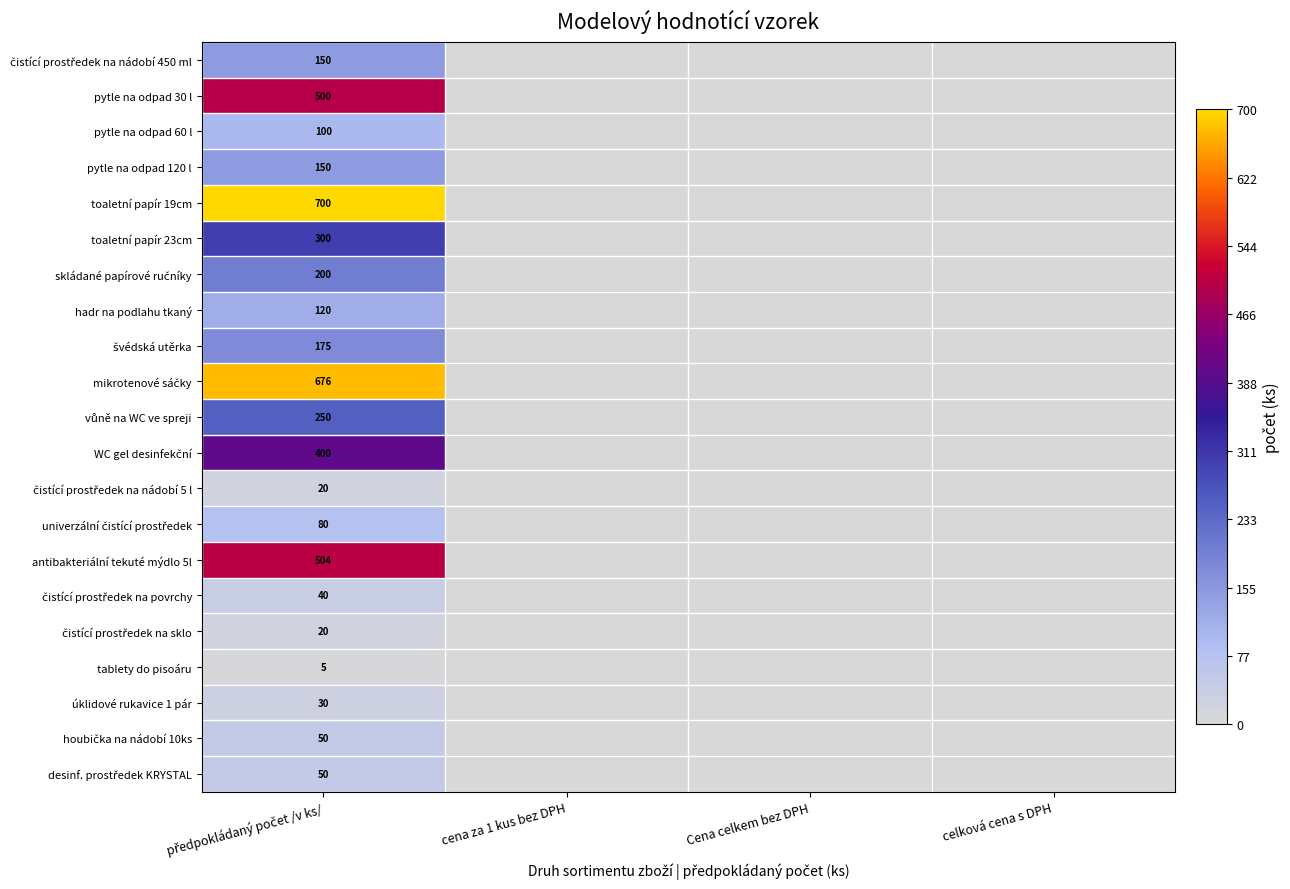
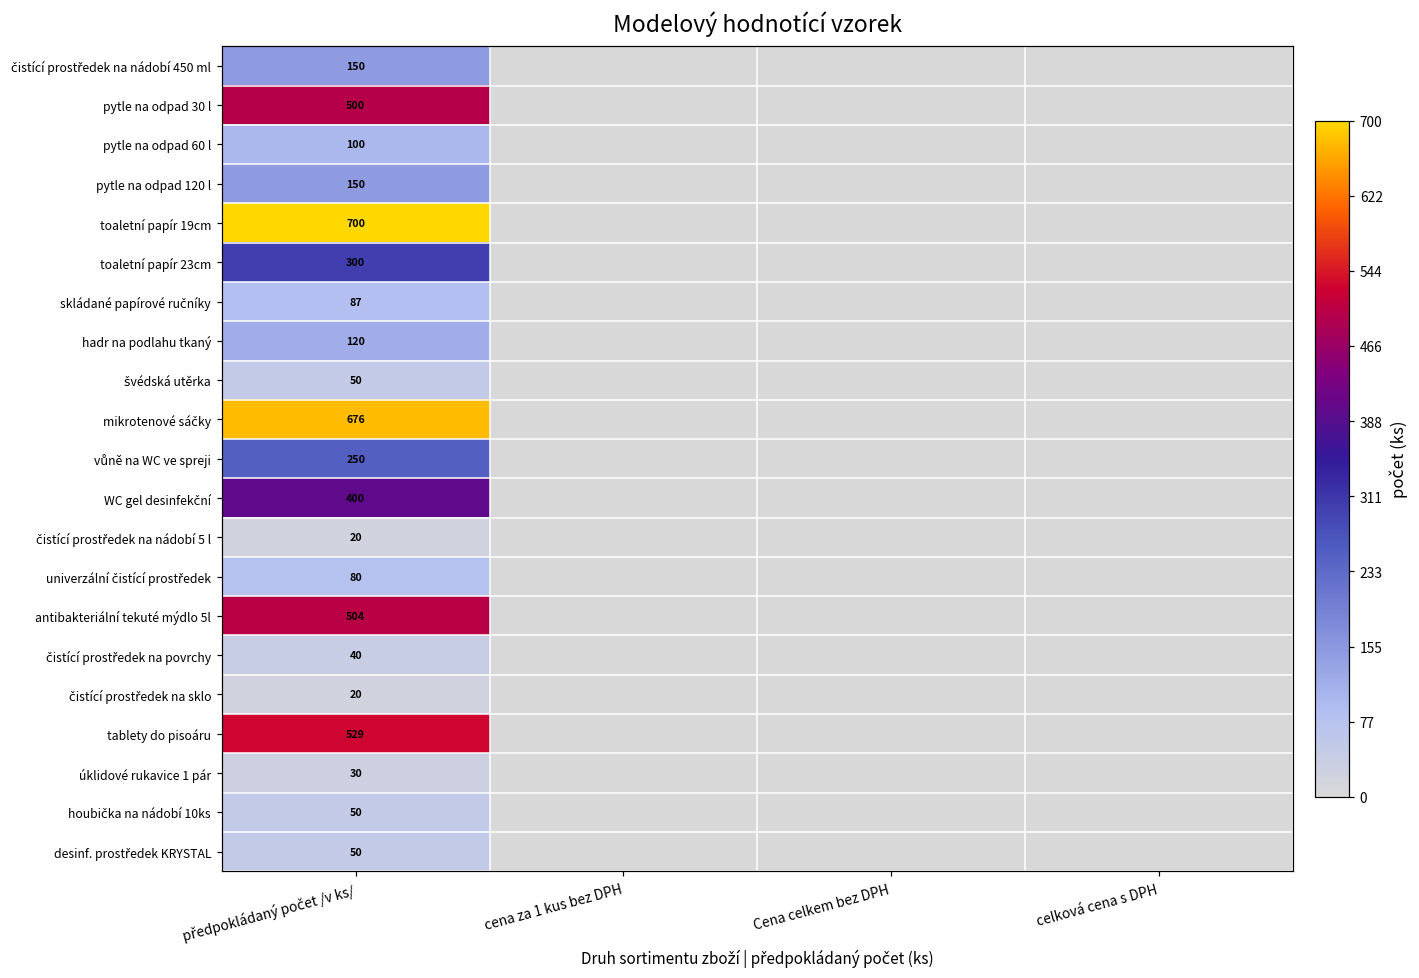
  {
    "čistící prostředek na nádobí 450 ml": {
      "předpokládaný počet /v ks/": 150
    },
    "pytle na odpad 30 l": {
      "předpokládaný počet /v ks/": 500
    },
    "pytle na odpad 60 l": {
      "předpokládaný počet /v ks/": 100
    },
    "pytle na odpad 120 l": {
      "předpokládaný počet /v ks/": 150
    },
    "toaletní papír 19cm": {
      "předpokládaný počet /v ks/": 700
    },
    "toaletní papír 23cm": {
      "předpokládaný počet /v ks/": 300
    },
    "skládané papírové ručníky": {
-     "předpokládaný počet /v ks/": 200
+     "předpokládaný počet /v ks/": 87
    },
    "hadr na podlahu tkaný": {
      "předpokládaný počet /v ks/": 120
    },
    "švédská utěrka": {
-     "předpokládaný počet /v ks/": 175
+     "předpokládaný počet /v ks/": 50
    },
    "mikrotenové sáčky": {
      "předpokládaný počet /v ks/": 676
    },
    "vůně na WC ve spreji": {
      "předpokládaný počet /v ks/": 250
    },
    "WC gel desinfekční": {
      "předpokládaný počet /v ks/": 400
    },
    "čistící prostředek na nádobí 5 l": {
      "předpokládaný počet /v ks/": 20
    },
    "univerzální čistící prostředek": {
      "předpokládaný počet /v ks/": 80
    },
    "antibakteriální tekuté mýdlo 5l": {
      "předpokládaný počet /v ks/": 504
    },
    "čistící prostředek na povrchy": {
      "předpokládaný počet /v ks/": 40
    },
    "čistící prostředek na sklo": {
      "předpokládaný počet /v ks/": 20
    },
    "tablety do pisoáru": {
-     "předpokládaný počet /v ks/": 5
+     "předpokládaný počet /v ks/": 529
    },
    "úklidové rukavice 1 pár": {
      "předpokládaný počet /v ks/": 30
    },
    "houbička na nádobí 10ks": {
      "předpokládaný počet /v ks/": 50
    },
    "desinf. prostředek KRYSTAL": {
      "předpokládaný počet /v ks/": 50
    }
  }
